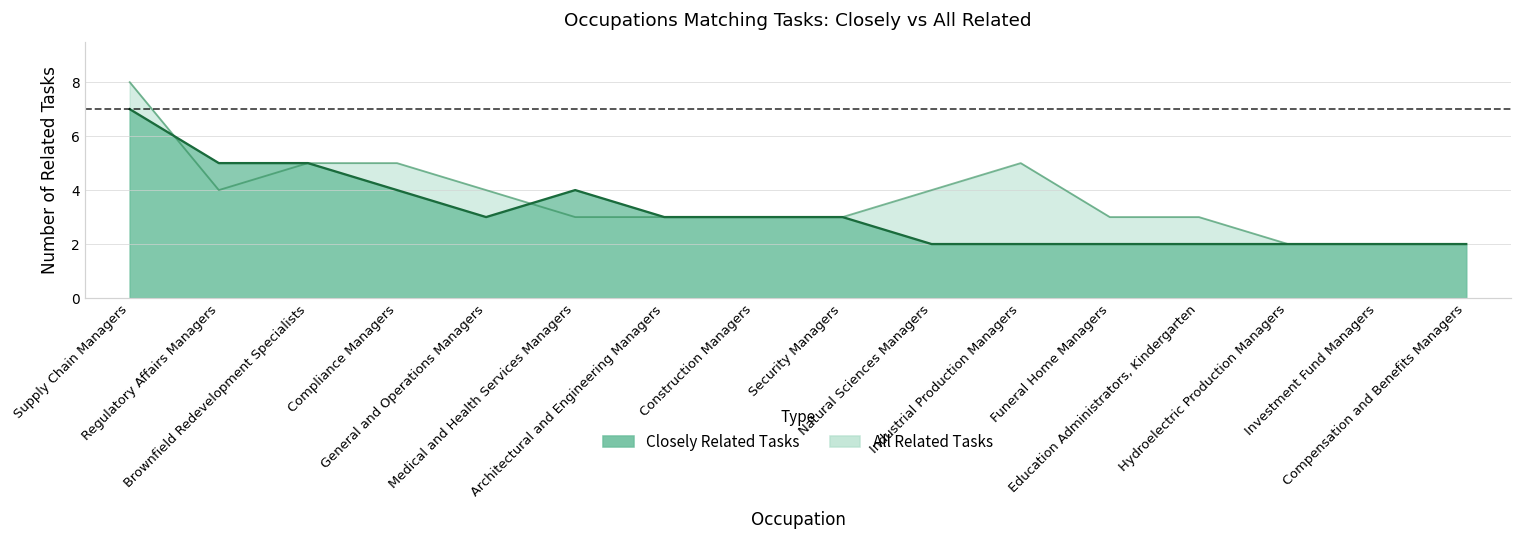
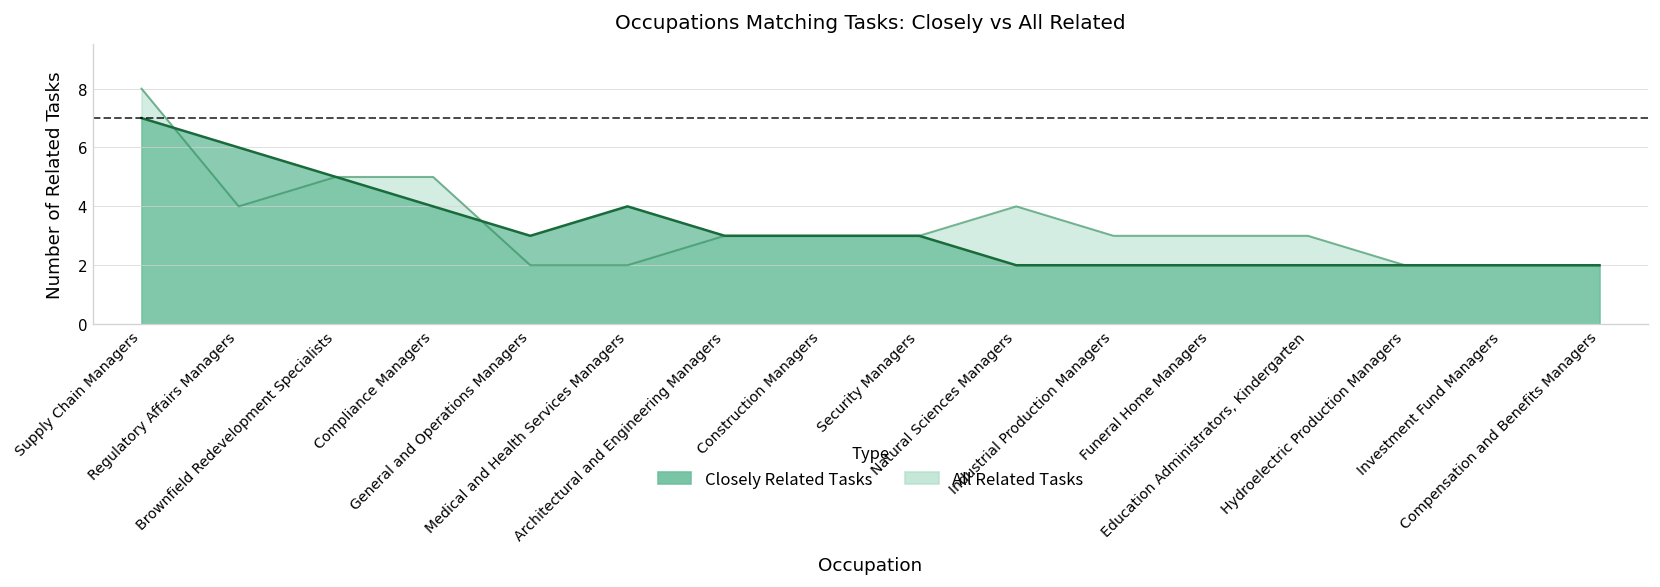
  {
    "All Related Tasks": {
      "Supply Chain Managers": 8,
      "Regulatory Affairs Managers": 4,
      "Compliance Managers": 5,
-     "General and Operations Managers": 4,
-     "Medical and Health Services Managers": 3,
+     "General and Operations Managers": 2,
+     "Medical and Health Services Managers": 2,
      "Natural Sciences Managers": 4,
-     "Industrial Production Managers": 5,
+     "Industrial Production Managers": 3,
      "Funeral Home Managers": 3,
      "Education Administrators, Kindergarten": 3
    },
    "Closely Related Tasks": {
      "Supply Chain Managers": 7,
-     "Regulatory Affairs Managers": 5,
+     "Regulatory Affairs Managers": 6,
      "Compliance Managers": 4,
      "General and Operations Managers": 3,
      "Medical and Health Services Managers": 4,
      "Natural Sciences Managers": 2,
      "Industrial Production Managers": 2,
      "Funeral Home Managers": 2,
      "Education Administrators, Kindergarten": 2
    }
  }
